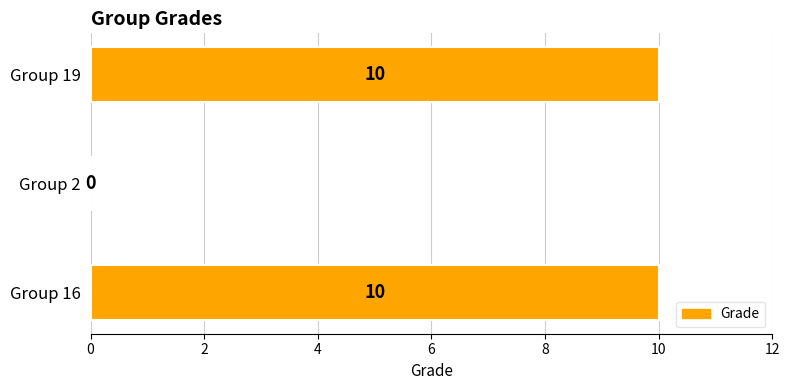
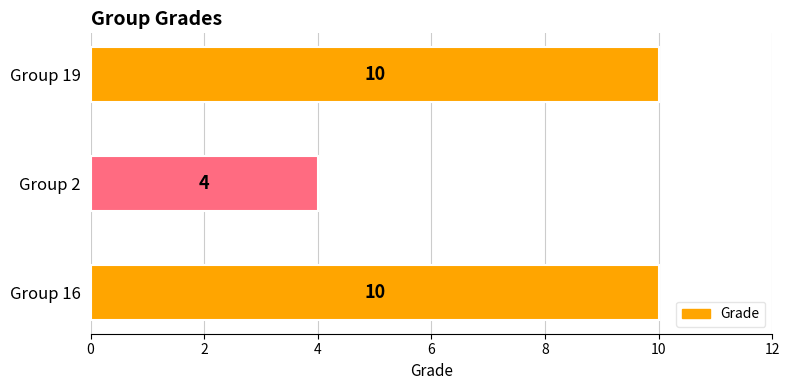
  {
    "Group 19": 10,
-   "Group 2": 0,
+   "Group 2": 4,
    "Group 16": 10
  }
